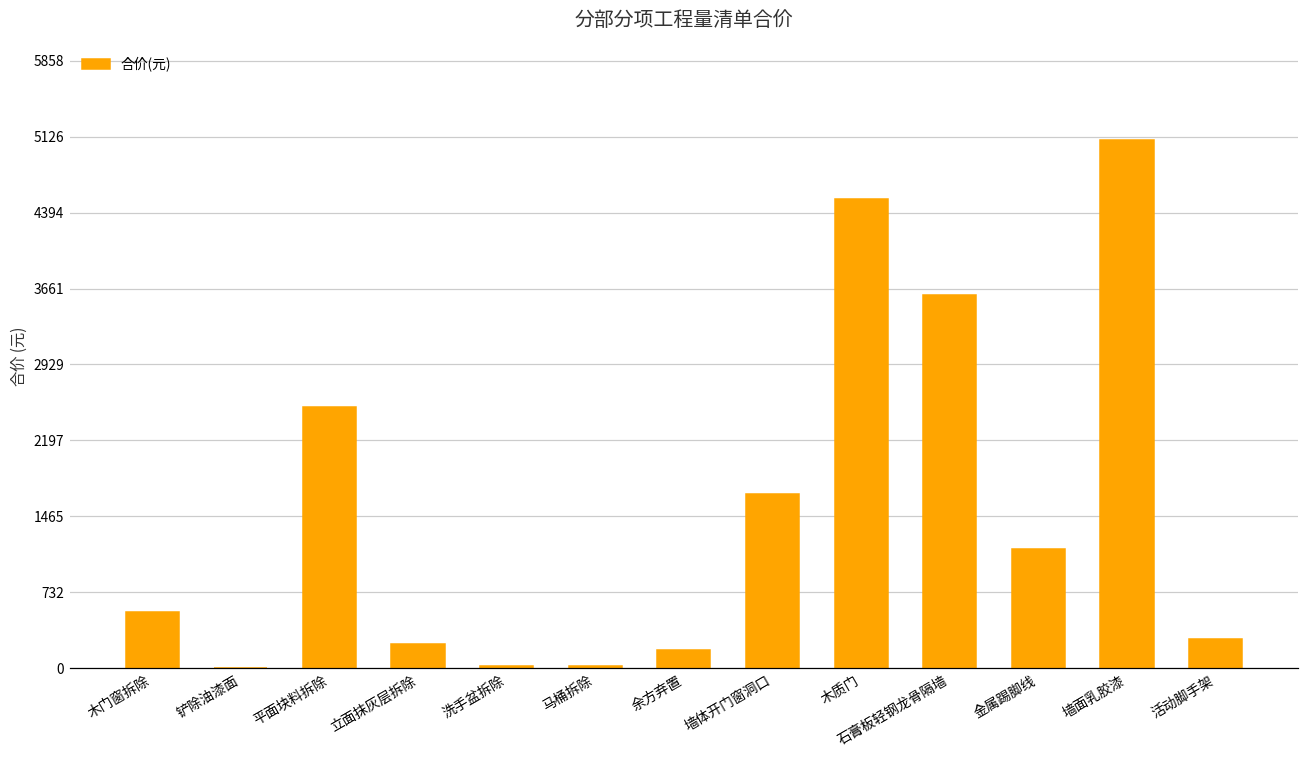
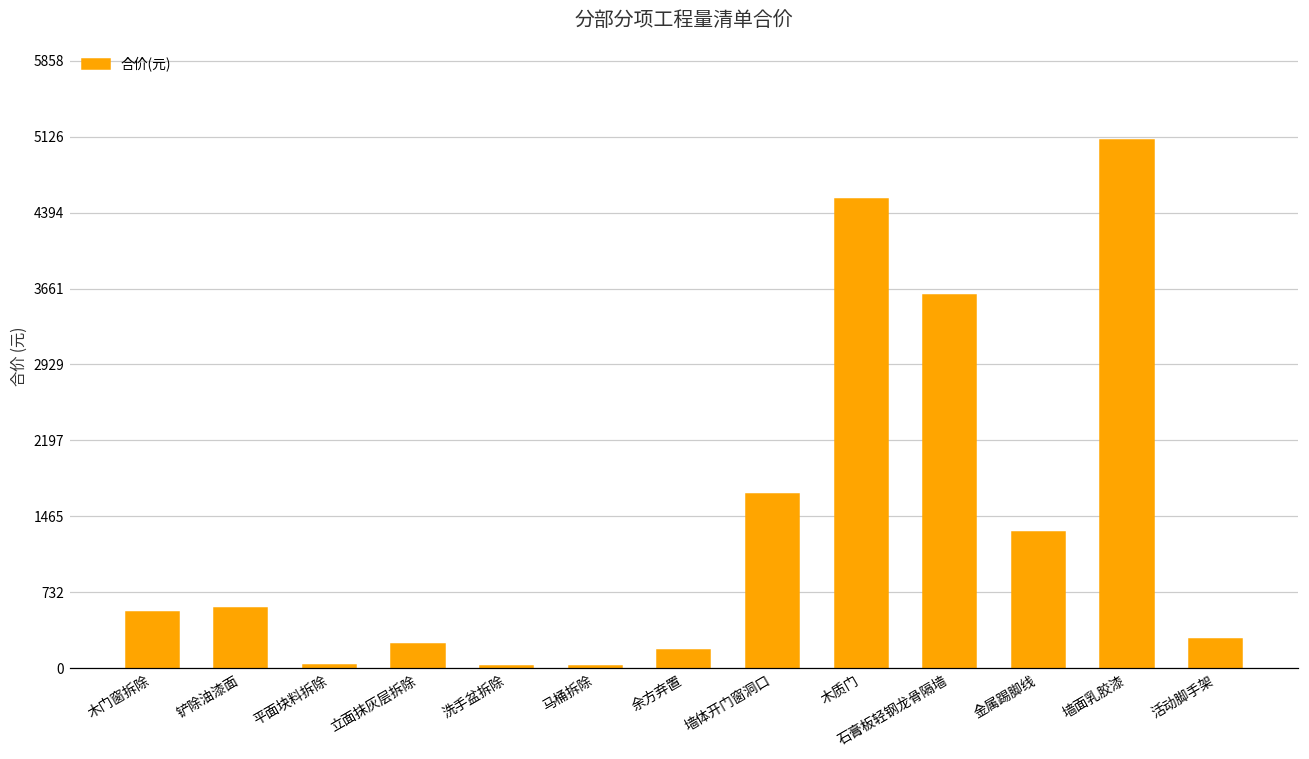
  {
    "木门窗拆除": 500,
-   "铲除油漆面": 0,
-   "平面块料拆除": 2500,
+   "铲除油漆面": 600,
+   "平面块料拆除": 0,
    "立面抹灰层拆除": 200,
    "余方弃置": 200,
    "墙体开门窗洞口": 1700,
    "木质门": 4500,
    "石膏板轻钢龙骨隔墙": 3600,
-   "金属踢脚线": 1100,
+   "金属踢脚线": 1300,
    "墙面乳胶漆": 5100,
    "活动脚手架": 300
  }
